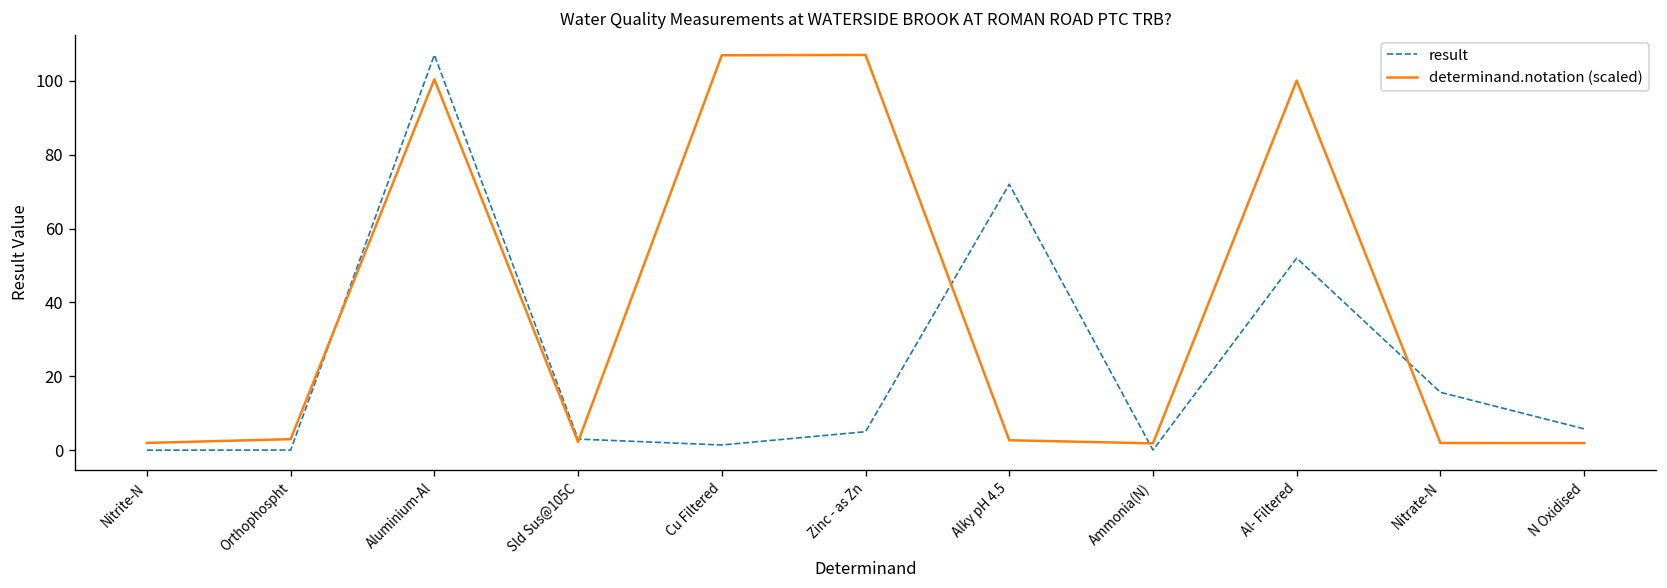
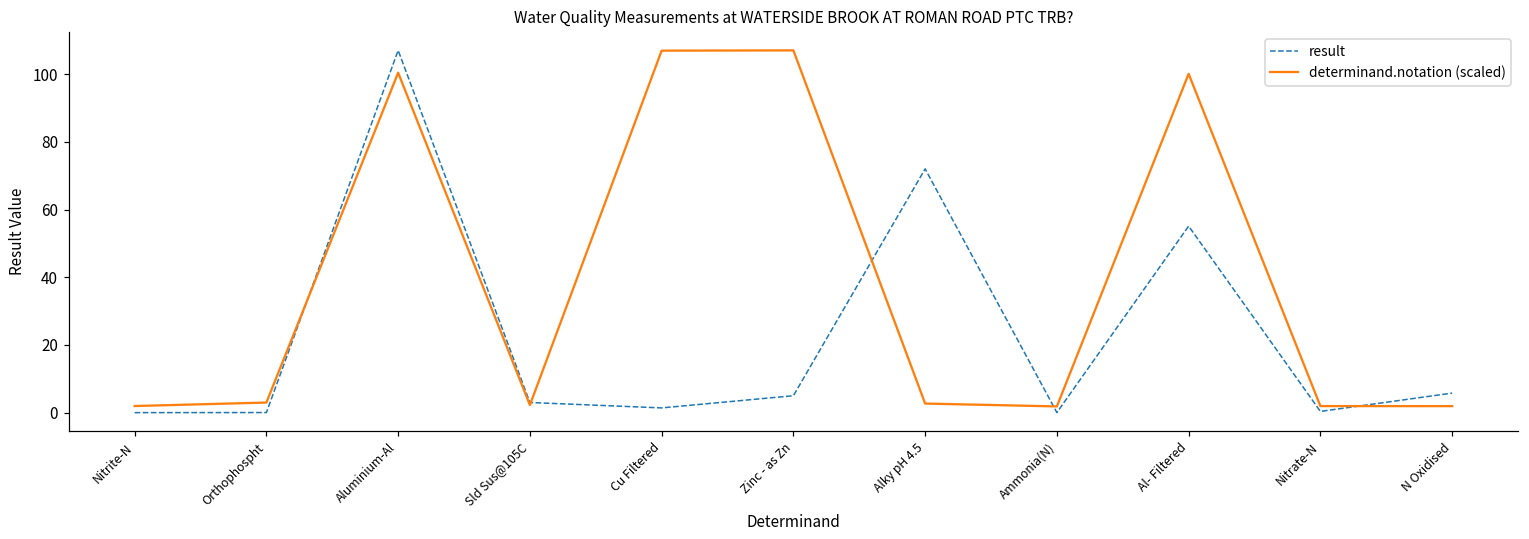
  {
    "result": {
      "Nitrite-N": 0,
      "Orthophospht": 0,
      "Aluminium-Al": 107,
      "Cu Filtered": 1,
      "Zinc - as Zn": 5,
      "Alky pH 4.5": 72,
      "Ammonia(N)": 0,
-     "Al- Filtered": 52,
-     "Nitrate-N": 16,
+     "Al- Filtered": 55,
+     "Nitrate-N": 0,
      "N Oxidised": 6
    },
    "determinand.notation (scaled)": {
      "Nitrite-N": 2,
      "Orthophospht": 3,
      "Aluminium-Al": 100,
      "Cu Filtered": 107,
      "Zinc - as Zn": 107,
      "Alky pH 4.5": 3,
      "Ammonia(N)": 2,
      "Al- Filtered": 100,
      "Nitrate-N": 2,
      "N Oxidised": 2
    }
  }
